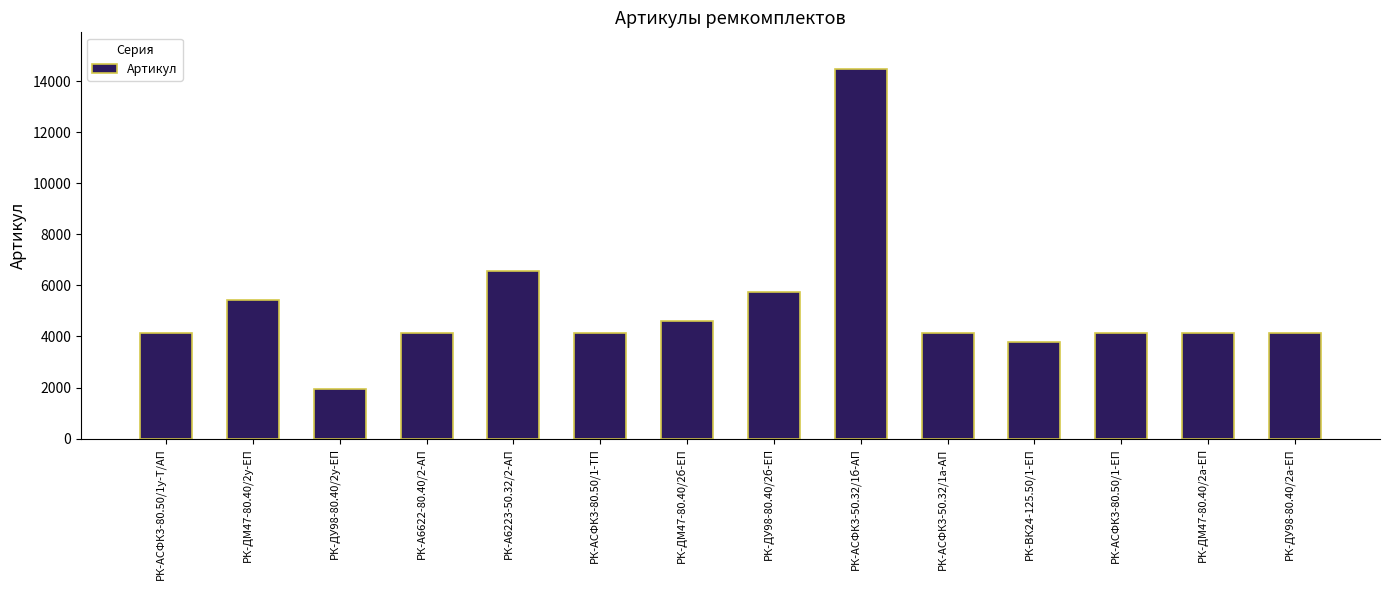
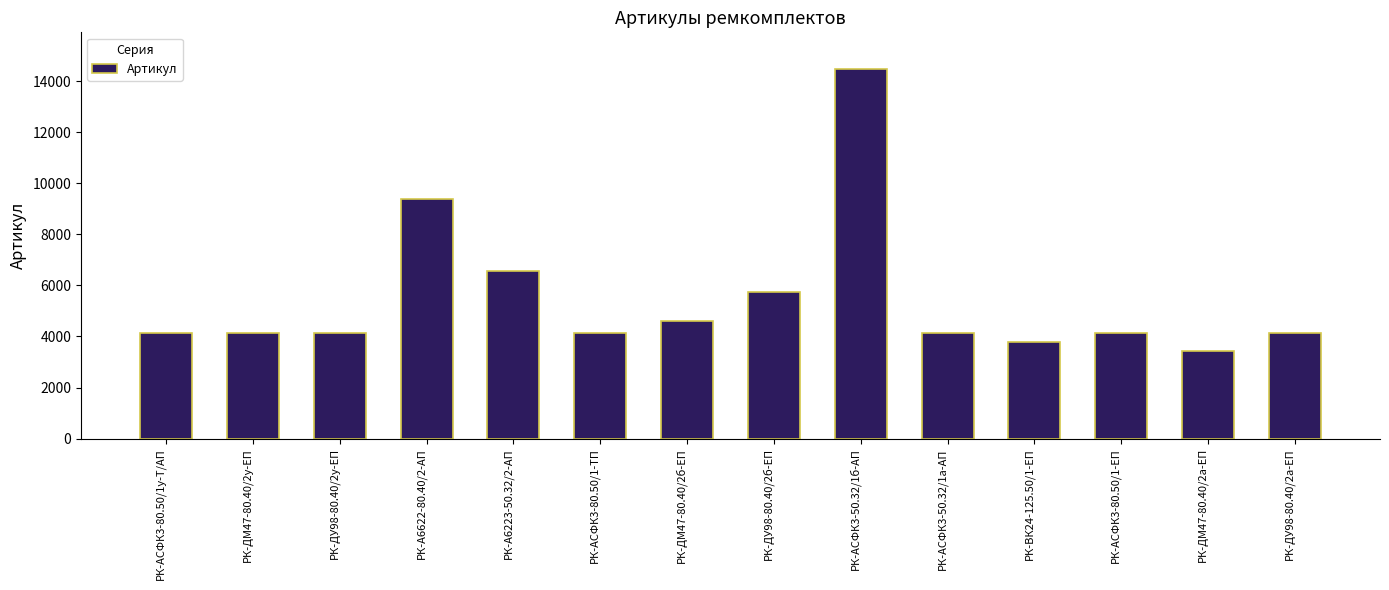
  {
    "РК-АСФК3-80.50/1у-Т/АП": 4100,
-   "РК-ДМ47-80.40/2у-ЕП": 5400,
-   "РК-ДУ98-80.40/2у-ЕП": 2000,
-   "РК-А6622-80.40/2-АП": 4100,
+   "РК-ДМ47-80.40/2у-ЕП": 4100,
+   "РК-ДУ98-80.40/2у-ЕП": 4100,
+   "РК-А6622-80.40/2-АП": 9400,
    "РК-А6223-50.32/2-АП": 6600,
    "РК-АСФК3-80.50/1-ТП": 4100,
    "РК-ДМ47-80.40/2б-ЕП": 4600,
    "РК-ДУ98-80.40/2б-ЕП": 5800,
    "РК-АСФК3-50.32/1б-АП": 14500,
    "РК-АСФК3-50.32/1а-АП": 4100,
    "РК-ВК24-125.50/1-ЕП": 3800,
    "РК-АСФК3-80.50/1-ЕП": 4100,
-   "РК-ДМ47-80.40/2а-ЕП": 4100,
+   "РК-ДМ47-80.40/2а-ЕП": 3400,
    "РК-ДУ98-80.40/2а-ЕП": 4100
  }
